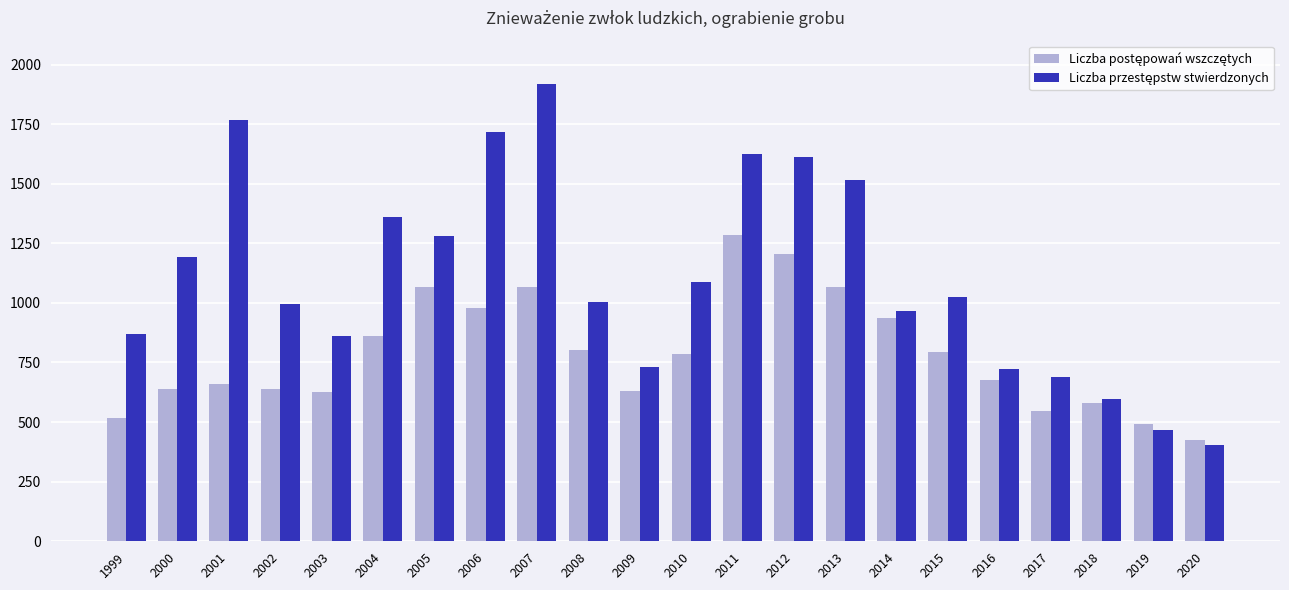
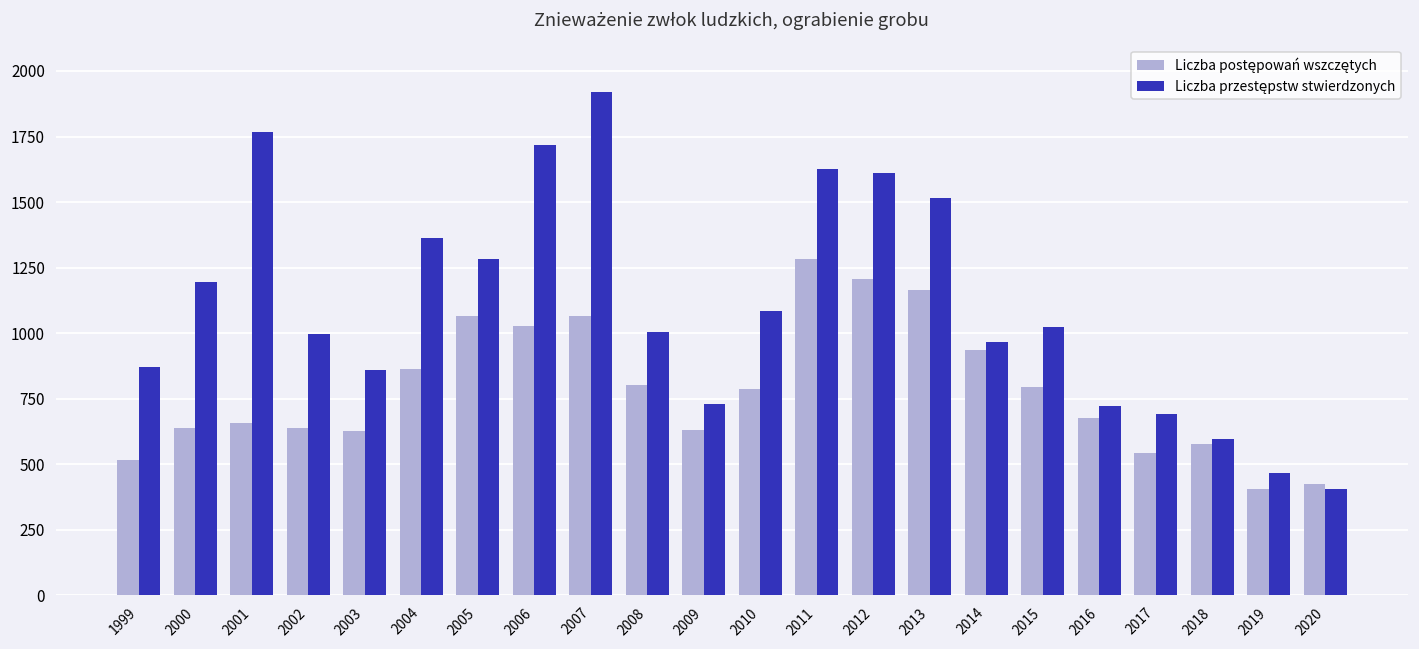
  {
    "Liczba postępowań wszczętych": {
      "1999": 520,
      "2000": 640,
      "2001": 660,
      "2002": 640,
      "2003": 630,
      "2004": 860,
      "2005": 1070,
-     "2006": 980,
+     "2006": 1030,
      "2007": 1070,
      "2008": 800,
      "2009": 630,
      "2010": 790,
      "2011": 1280,
      "2012": 1210,
-     "2013": 1070,
+     "2013": 1160,
      "2014": 940,
      "2015": 800,
      "2016": 680,
      "2017": 550,
      "2018": 580,
-     "2019": 490,
+     "2019": 410,
      "2020": 420
    },
    "Liczba przestępstw stwierdzonych": {
      "1999": 870,
      "2000": 1190,
      "2001": 1770,
      "2002": 1000,
      "2003": 860,
      "2004": 1360,
      "2005": 1280,
      "2006": 1720,
      "2007": 1920,
      "2008": 1000,
      "2009": 730,
      "2010": 1090,
      "2011": 1630,
      "2012": 1610,
      "2013": 1520,
      "2014": 970,
      "2015": 1030,
      "2016": 720,
      "2017": 690,
      "2018": 600,
      "2019": 470,
      "2020": 400
    }
  }
